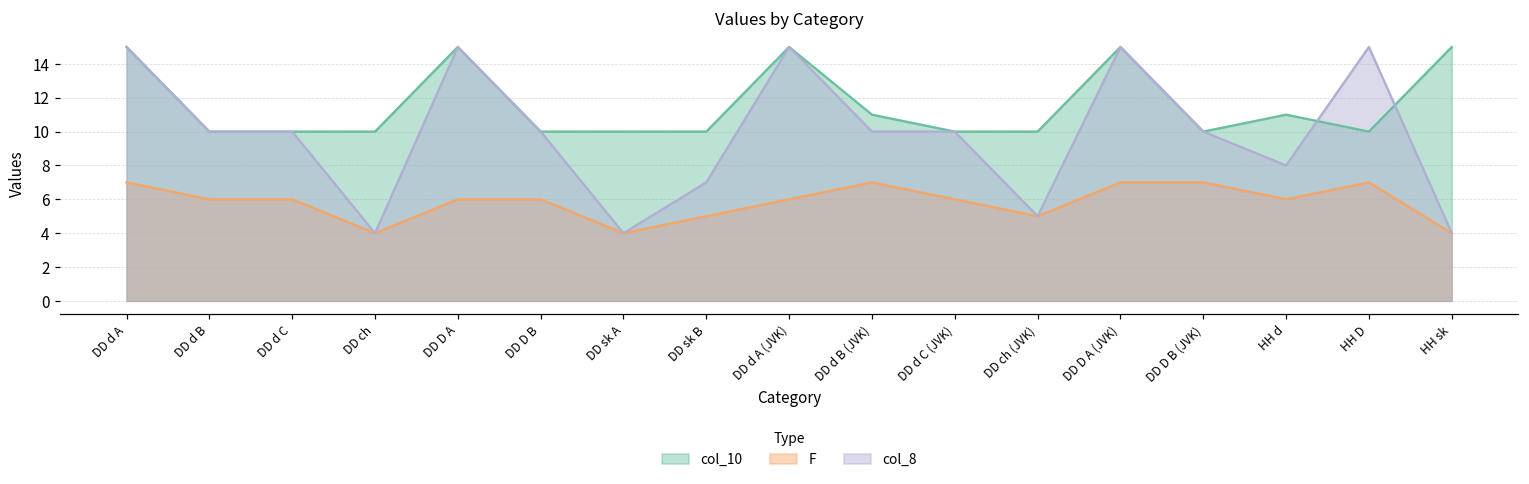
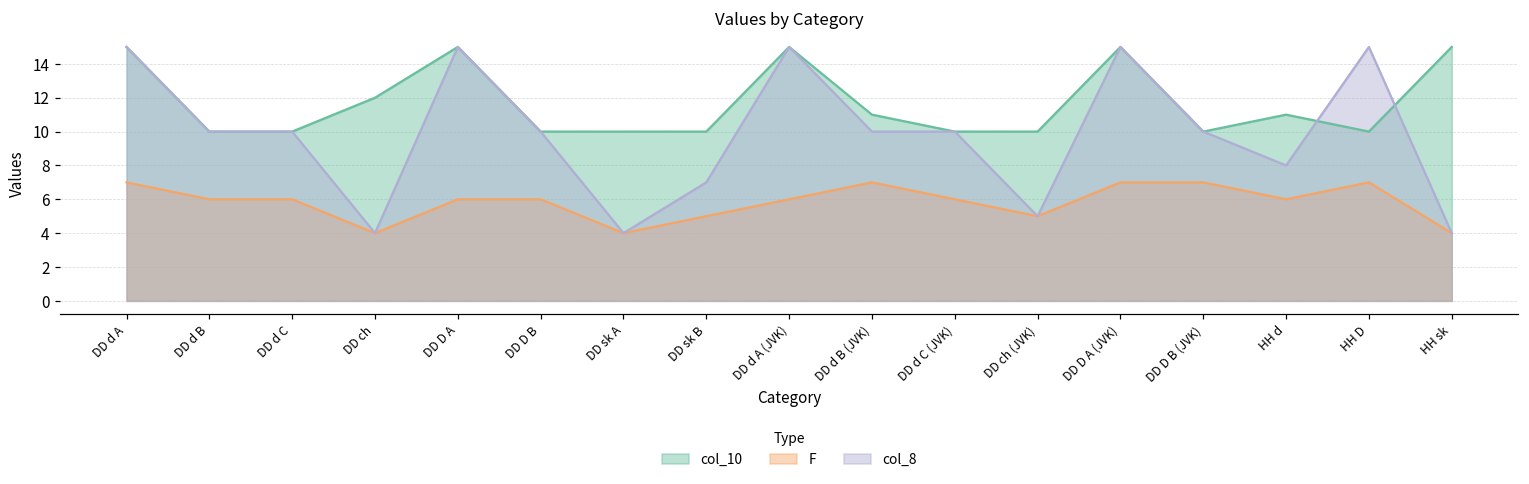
  {
    "col_10": {
-     "DD ch": 10,
+     "DD ch": 12,
      "DD sk A": 10,
      "DD sk B": 10,
      "DD d B (JVK)": 11,
      "DD ch (JVK)": 10,
      "HH d": 11,
      "HH D": 10,
      "HH sk": 15
    },
    "F": {
      "DD d A": 7,
      "DD d B": 6,
      "DD d C": 6,
      "DD D A": 6,
      "DD D B": 6,
      "DD sk B": 5,
      "DD d A (JVK)": 6,
      "DD d B (JVK)": 7,
      "DD d C (JVK)": 6,
      "DD D A (JVK)": 7,
      "DD D B (JVK)": 7,
      "HH d": 6,
      "HH D": 7
    },
    "col_8": {
      "DD sk B": 7,
      "DD d B (JVK)": 10,
      "HH d": 8,
      "HH D": 15
    }
  }
